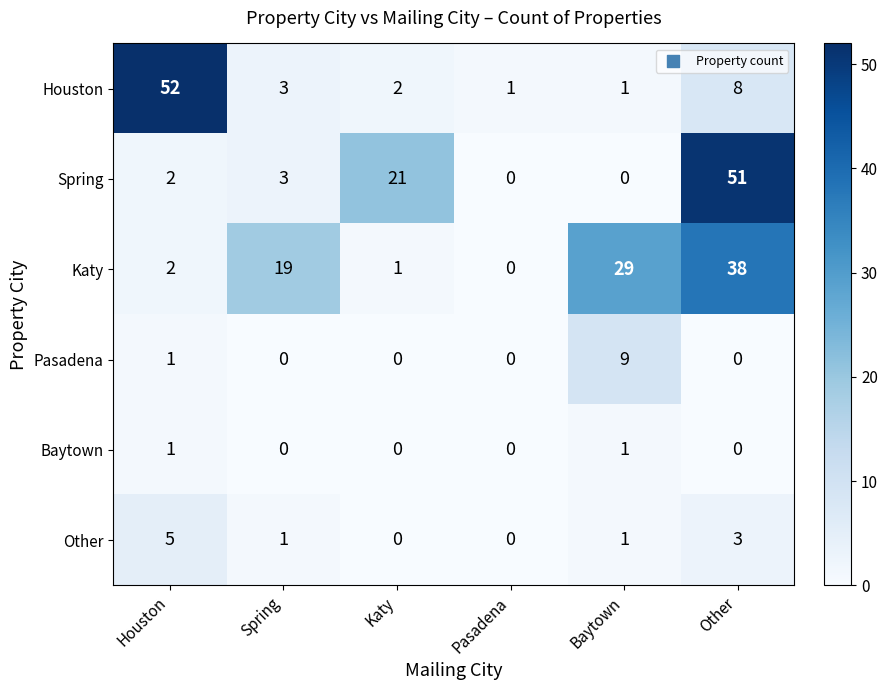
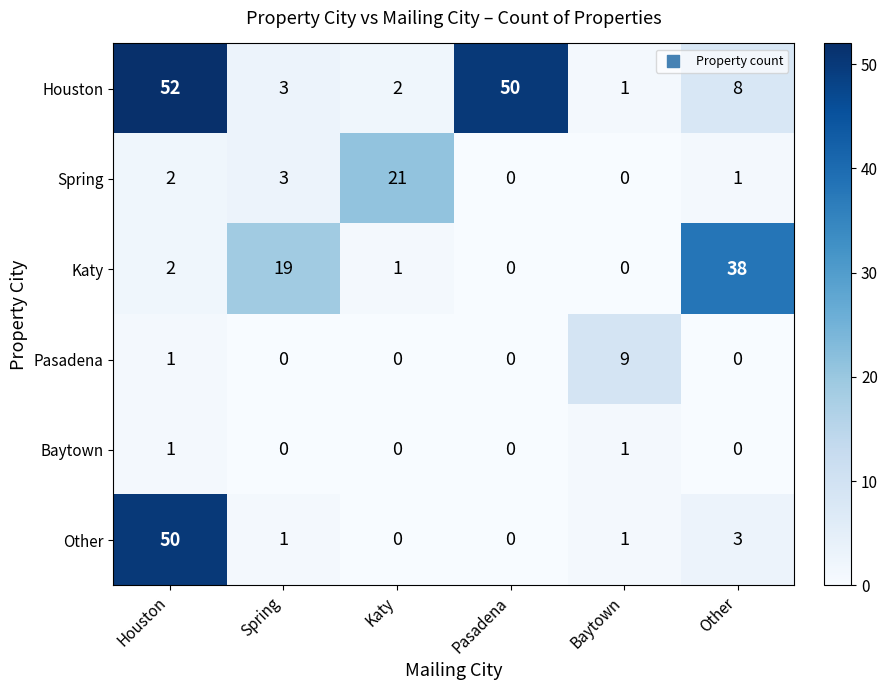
  {
    "Houston": {
      "Houston": 52,
      "Spring": 3,
      "Katy": 2,
-     "Pasadena": 1,
+     "Pasadena": 50,
      "Baytown": 1,
      "Other": 8
    },
    "Spring": {
      "Houston": 2,
      "Spring": 3,
      "Katy": 21,
      "Pasadena": 0,
      "Baytown": 0,
-     "Other": 51
+     "Other": 1
    },
    "Katy": {
      "Houston": 2,
      "Spring": 19,
      "Katy": 1,
      "Pasadena": 0,
-     "Baytown": 29,
+     "Baytown": 0,
      "Other": 38
    },
    "Pasadena": {
      "Houston": 1,
      "Spring": 0,
      "Katy": 0,
      "Pasadena": 0,
      "Baytown": 9,
      "Other": 0
    },
    "Baytown": {
      "Houston": 1,
      "Spring": 0,
      "Katy": 0,
      "Pasadena": 0,
      "Baytown": 1,
      "Other": 0
    },
    "Other": {
-     "Houston": 5,
+     "Houston": 50,
      "Spring": 1,
      "Katy": 0,
      "Pasadena": 0,
      "Baytown": 1,
      "Other": 3
    }
  }
